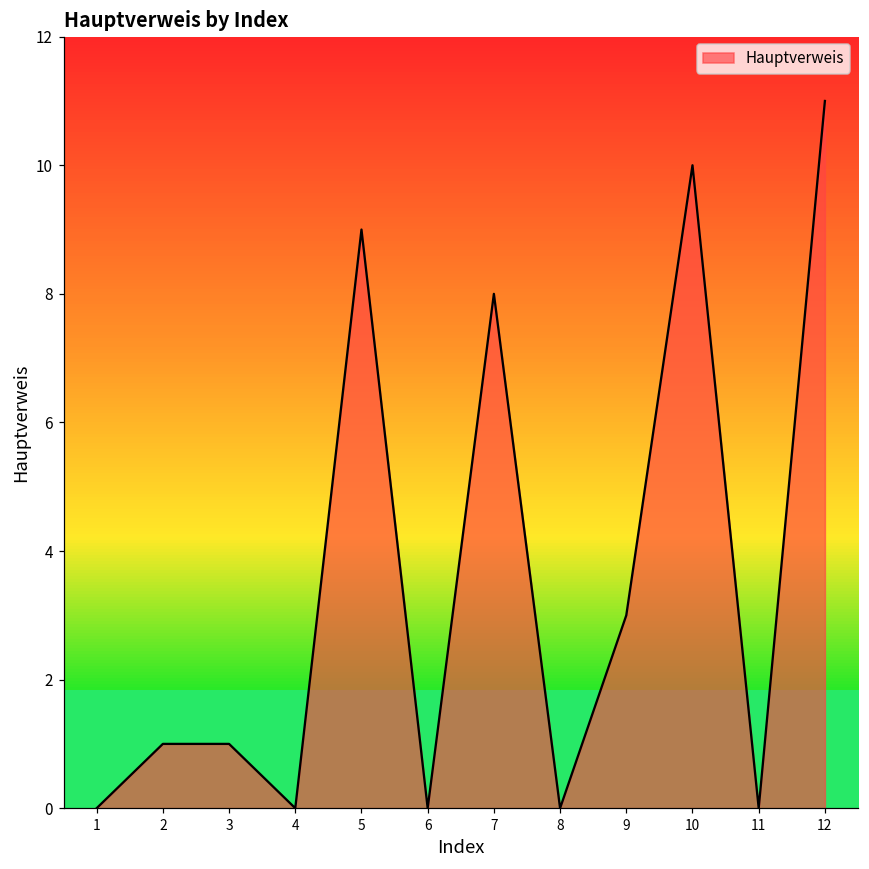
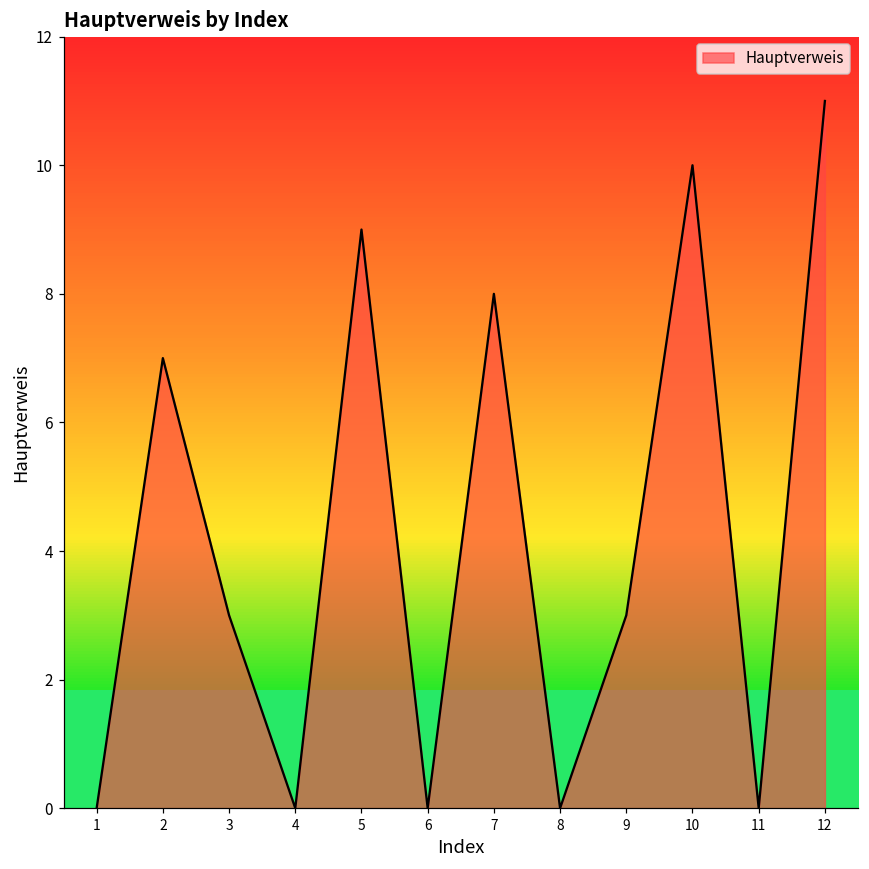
  {
    "1": 0,
-   "2": 1,
-   "3": 1,
+   "2": 7,
+   "3": 3,
    "4": 0,
    "5": 9,
    "6": 0,
    "7": 8,
    "8": 0,
    "9": 3,
    "10": 10,
    "11": 0,
    "12": 11
  }
